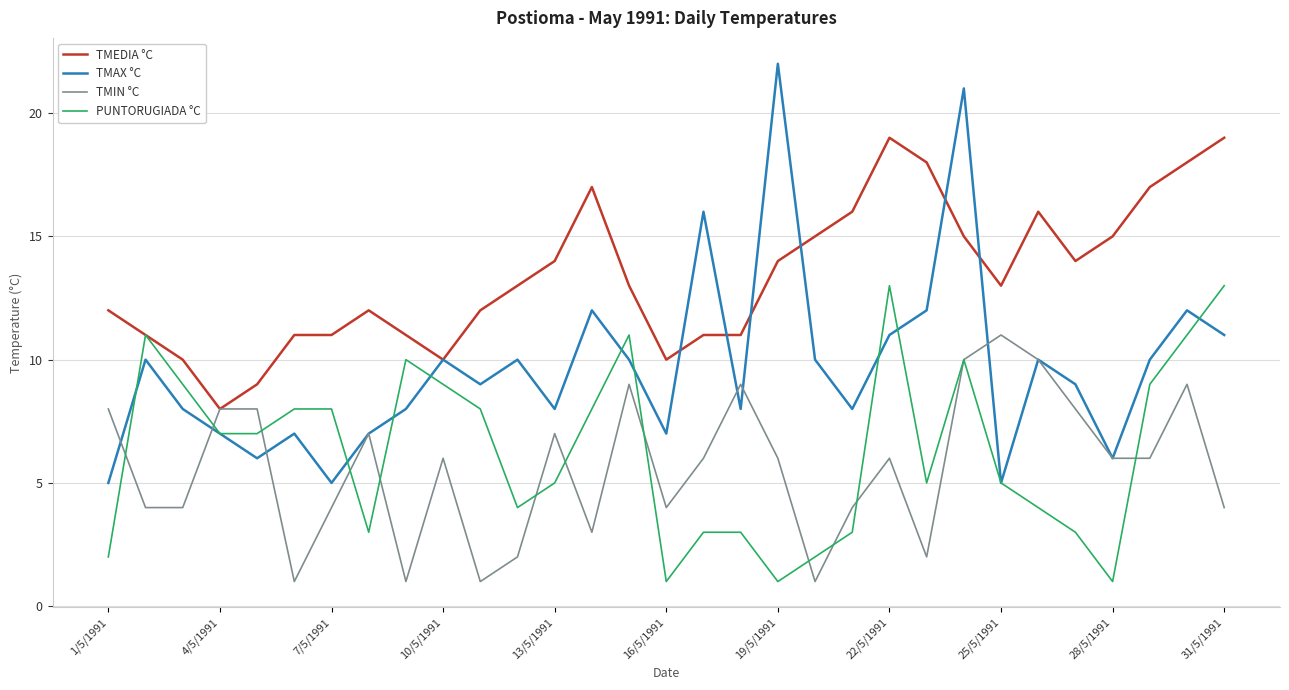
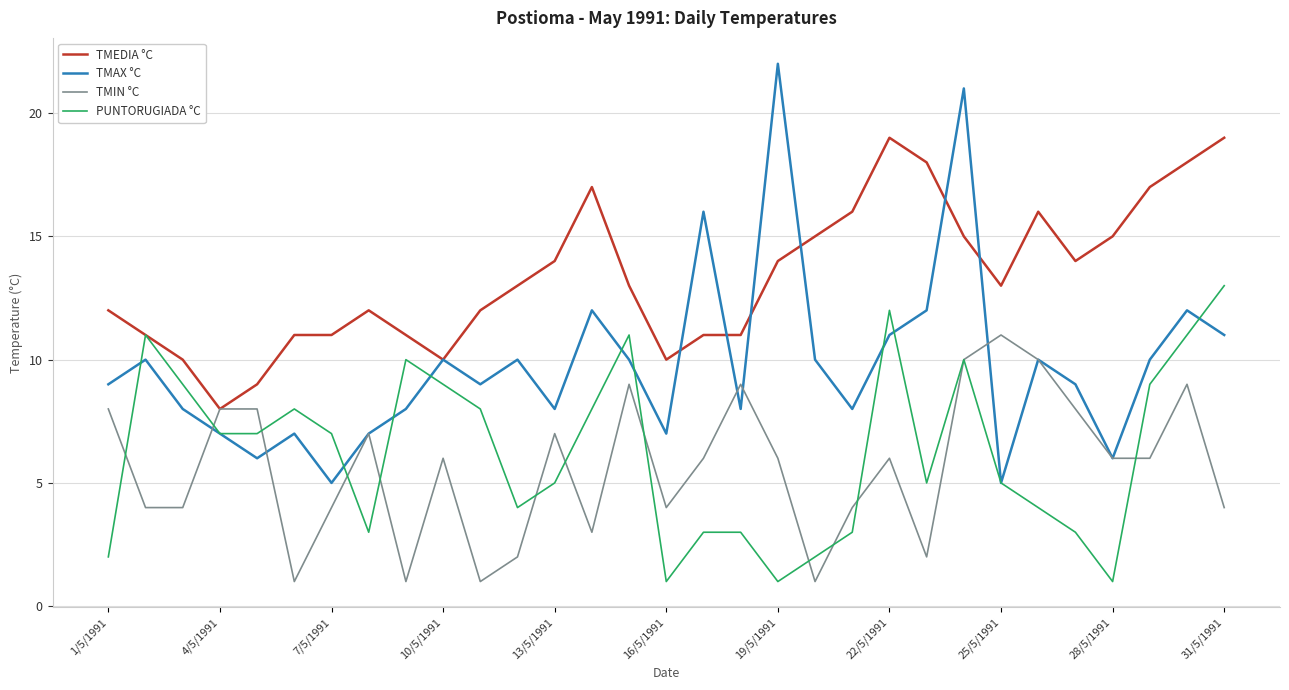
  {
    "TMEDIA °C": {
      "1/5/1991": 12,
      "7/5/1991": 11,
      "13/5/1991": 14,
      "16/5/1991": 10,
      "19/5/1991": 14,
      "22/5/1991": 19,
      "25/5/1991": 13,
      "28/5/1991": 15,
      "31/5/1991": 19
    },
    "TMAX °C": {
-     "1/5/1991": 5,
+     "1/5/1991": 9,
      "7/5/1991": 5,
      "13/5/1991": 8,
      "16/5/1991": 7,
      "19/5/1991": 22,
      "22/5/1991": 11,
      "31/5/1991": 11
    },
    "TMIN °C": {
      "1/5/1991": 8,
      "7/5/1991": 4,
      "10/5/1991": 6,
      "13/5/1991": 7,
      "16/5/1991": 4,
      "19/5/1991": 6,
      "22/5/1991": 6,
      "25/5/1991": 11,
      "31/5/1991": 4
    },
    "PUNTORUGIADA °C": {
      "1/5/1991": 2,
-     "7/5/1991": 8,
+     "7/5/1991": 7,
      "10/5/1991": 9,
      "13/5/1991": 5,
      "16/5/1991": 1,
      "19/5/1991": 1,
-     "22/5/1991": 13,
+     "22/5/1991": 12,
      "28/5/1991": 1,
      "31/5/1991": 13
    }
  }
